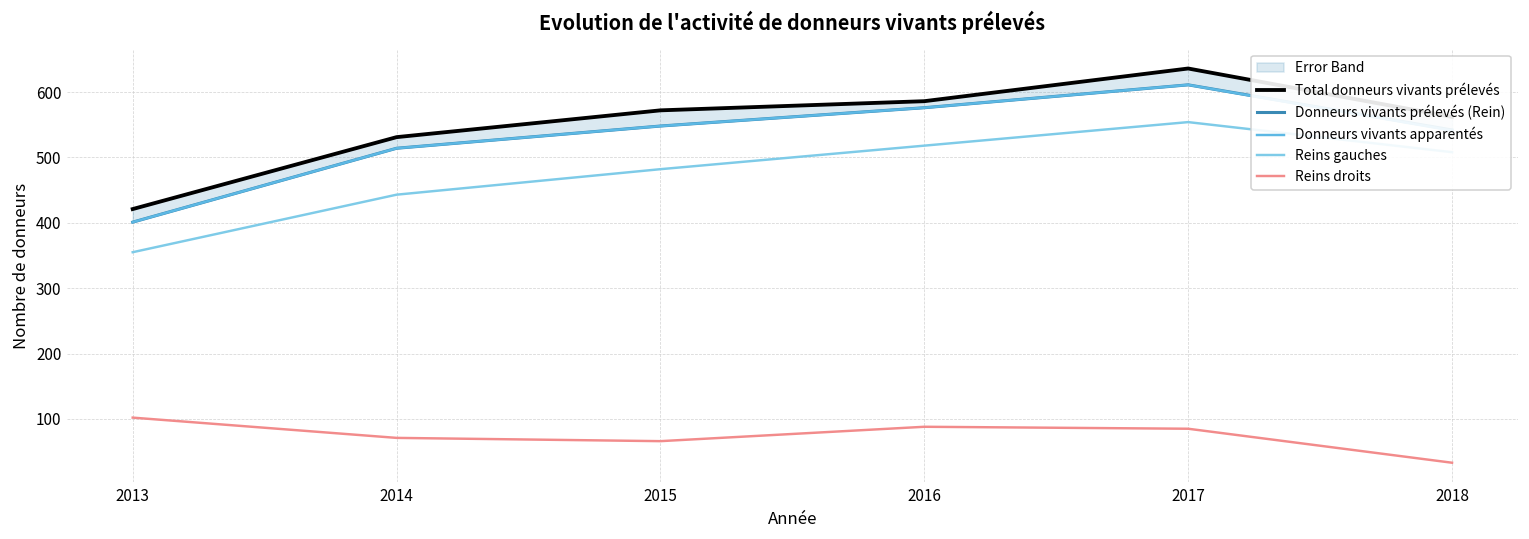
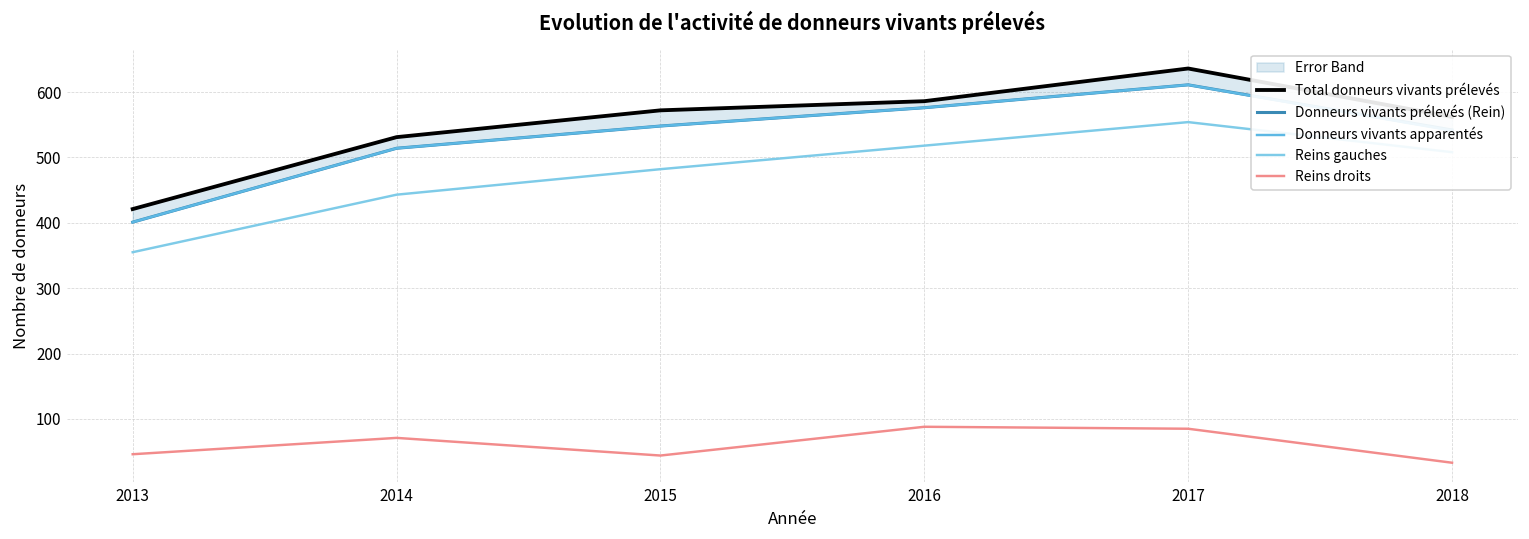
  {
    "Reins droits": {
-     "2013": 100,
+     "2013": 50,
      "2014": 70,
-     "2015": 70,
+     "2015": 40,
      "2016": 90,
      "2017": 90,
      "2018": 30
    }
  }
